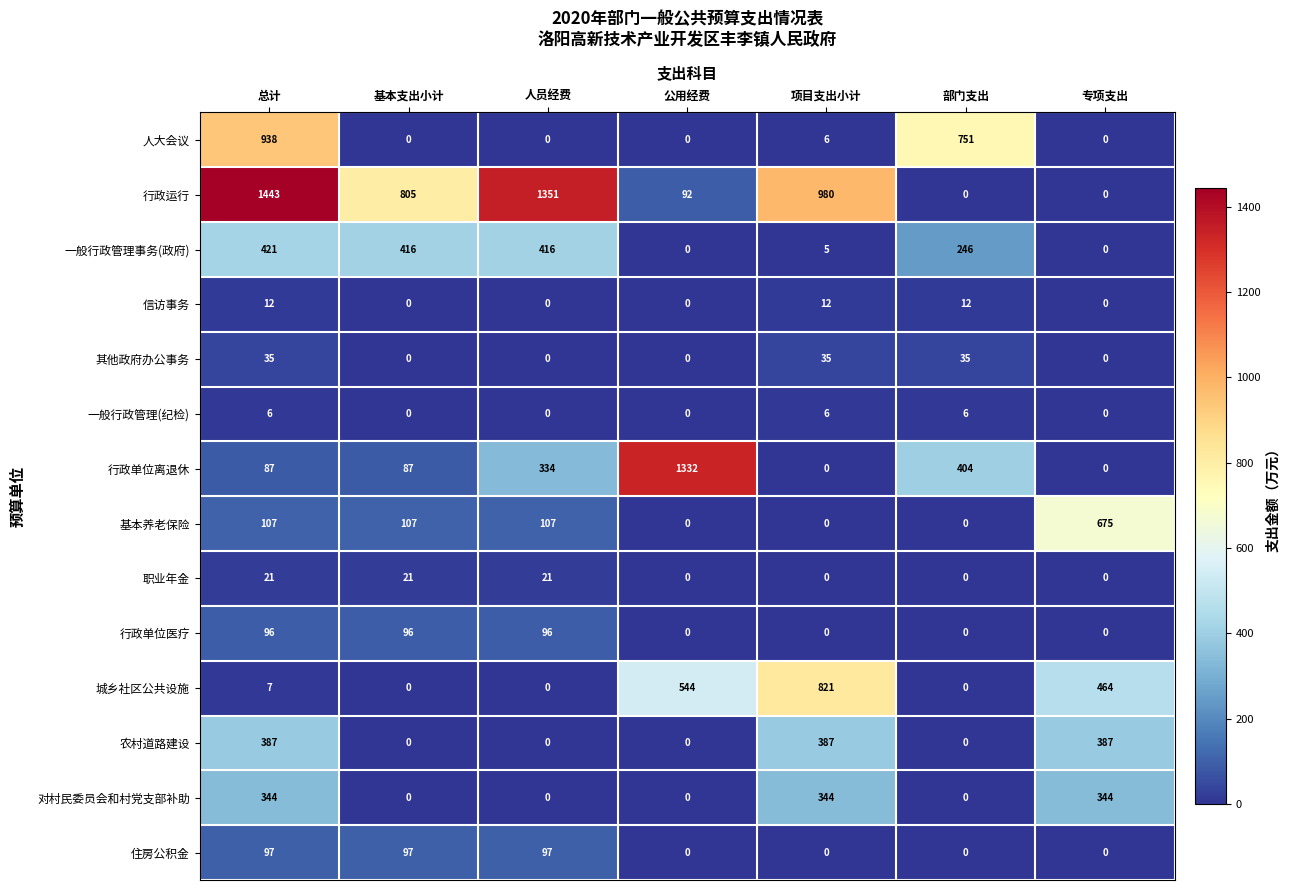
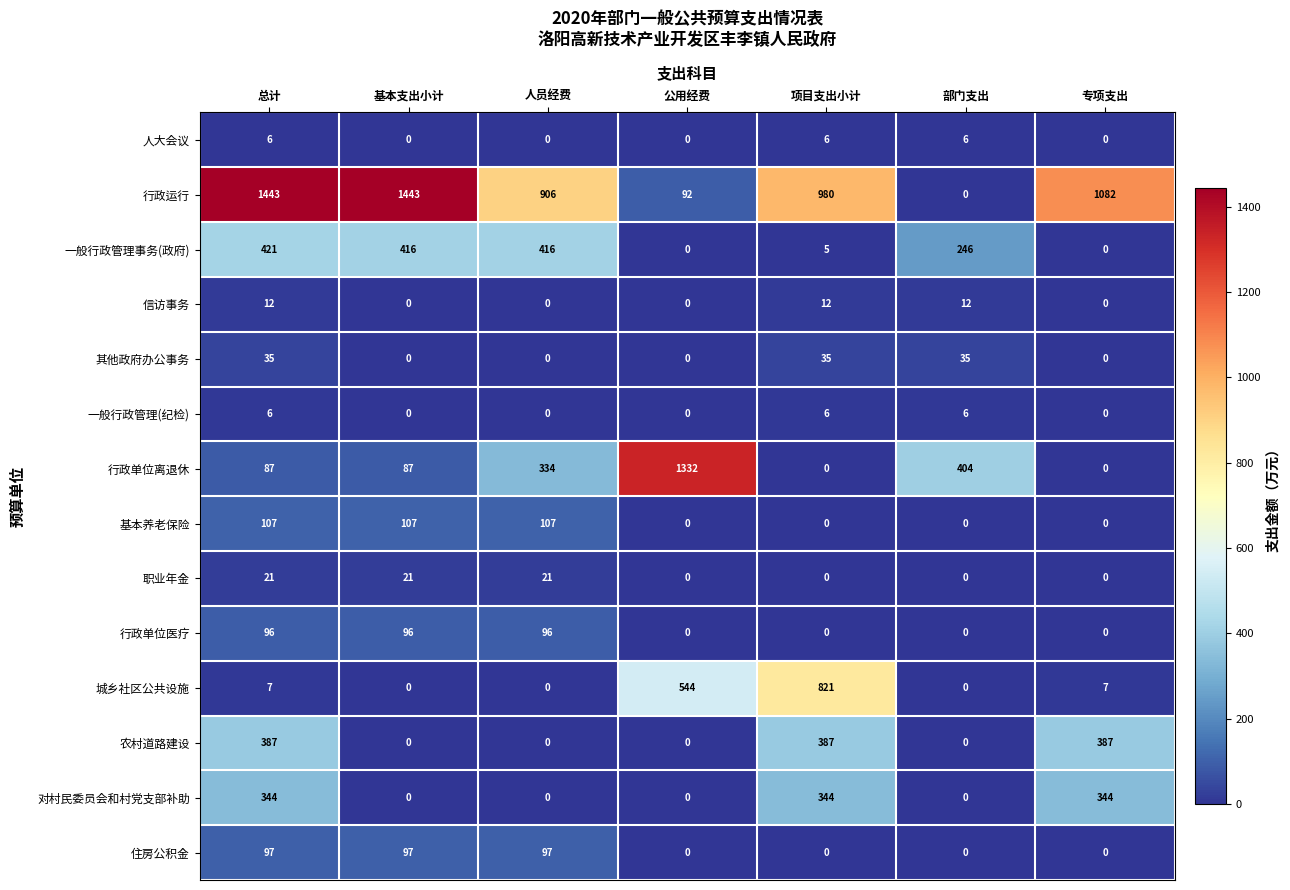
  {
    "人大会议": {
-     "总计": 938,
+     "总计": 6,
      "基本支出小计": 0,
      "人员经费": 0,
      "公用经费": 0,
      "项目支出小计": 6,
-     "部门支出": 751,
+     "部门支出": 6,
      "专项支出": 0
    },
    "行政运行": {
      "总计": 1443,
-     "基本支出小计": 805,
-     "人员经费": 1351,
+     "基本支出小计": 1443,
+     "人员经费": 906,
      "公用经费": 92,
      "项目支出小计": 980,
      "部门支出": 0,
-     "专项支出": 0
+     "专项支出": 1082
    },
    "一般行政管理事务(政府)": {
      "总计": 421,
      "基本支出小计": 416,
      "人员经费": 416,
      "公用经费": 0,
      "项目支出小计": 5,
      "部门支出": 246,
      "专项支出": 0
    },
    "信访事务": {
      "总计": 12,
      "基本支出小计": 0,
      "人员经费": 0,
      "公用经费": 0,
      "项目支出小计": 12,
      "部门支出": 12,
      "专项支出": 0
    },
    "其他政府办公事务": {
      "总计": 35,
      "基本支出小计": 0,
      "人员经费": 0,
      "公用经费": 0,
      "项目支出小计": 35,
      "部门支出": 35,
      "专项支出": 0
    },
    "一般行政管理(纪检)": {
      "总计": 6,
      "基本支出小计": 0,
      "人员经费": 0,
      "公用经费": 0,
      "项目支出小计": 6,
      "部门支出": 6,
      "专项支出": 0
    },
    "行政单位离退休": {
      "总计": 87,
      "基本支出小计": 87,
      "人员经费": 334,
      "公用经费": 1332,
      "项目支出小计": 0,
      "部门支出": 404,
      "专项支出": 0
    },
    "基本养老保险": {
      "总计": 107,
      "基本支出小计": 107,
      "人员经费": 107,
      "公用经费": 0,
      "项目支出小计": 0,
      "部门支出": 0,
-     "专项支出": 675
+     "专项支出": 0
    },
    "职业年金": {
      "总计": 21,
      "基本支出小计": 21,
      "人员经费": 21,
      "公用经费": 0,
      "项目支出小计": 0,
      "部门支出": 0,
      "专项支出": 0
    },
    "行政单位医疗": {
      "总计": 96,
      "基本支出小计": 96,
      "人员经费": 96,
      "公用经费": 0,
      "项目支出小计": 0,
      "部门支出": 0,
      "专项支出": 0
    },
    "城乡社区公共设施": {
      "总计": 7,
      "基本支出小计": 0,
      "人员经费": 0,
      "公用经费": 544,
      "项目支出小计": 821,
      "部门支出": 0,
-     "专项支出": 464
+     "专项支出": 7
    },
    "农村道路建设": {
      "总计": 387,
      "基本支出小计": 0,
      "人员经费": 0,
      "公用经费": 0,
      "项目支出小计": 387,
      "部门支出": 0,
      "专项支出": 387
    },
    "对村民委员会和村党支部补助": {
      "总计": 344,
      "基本支出小计": 0,
      "人员经费": 0,
      "公用经费": 0,
      "项目支出小计": 344,
      "部门支出": 0,
      "专项支出": 344
    },
    "住房公积金": {
      "总计": 97,
      "基本支出小计": 97,
      "人员经费": 97,
      "公用经费": 0,
      "项目支出小计": 0,
      "部门支出": 0,
      "专项支出": 0
    }
  }
